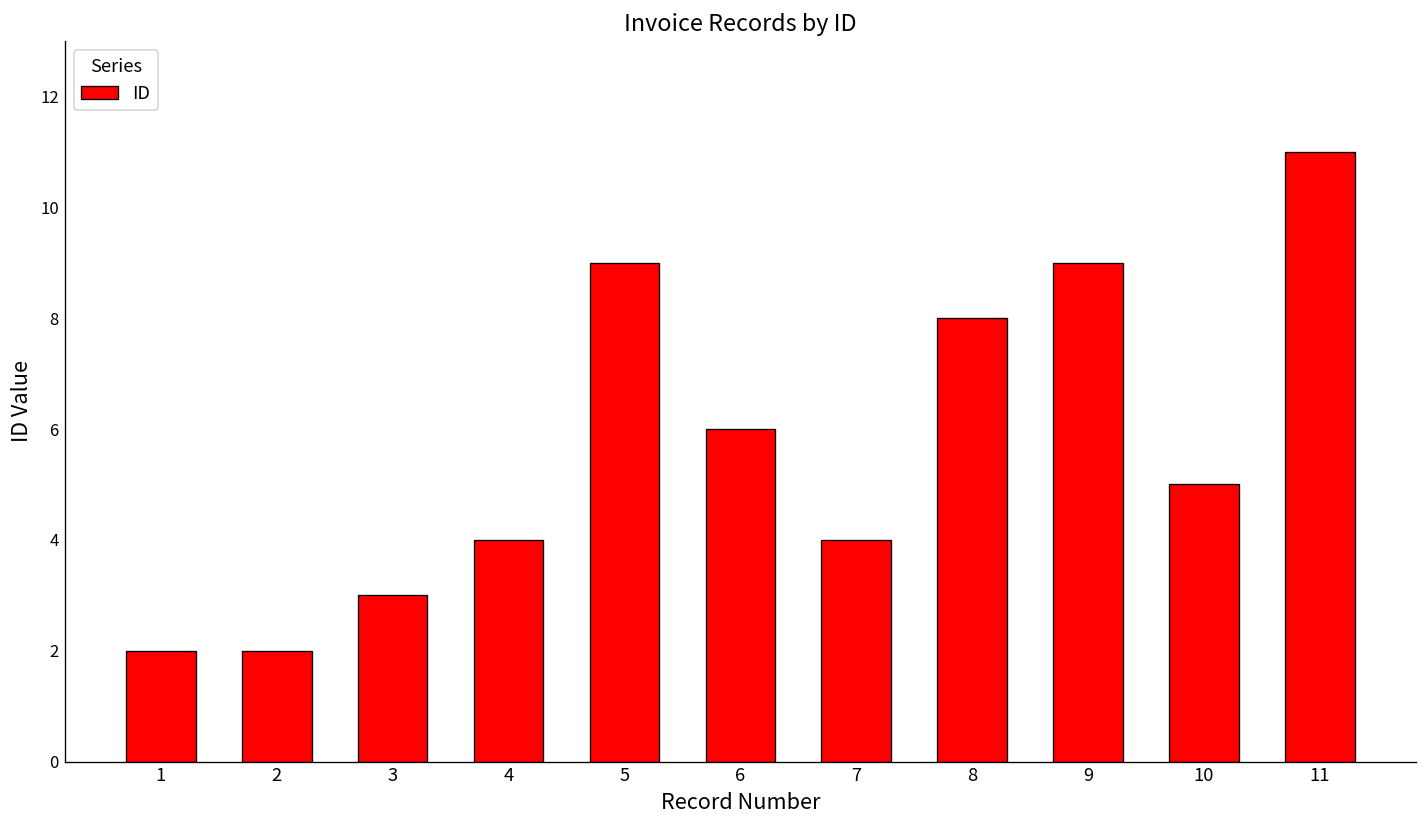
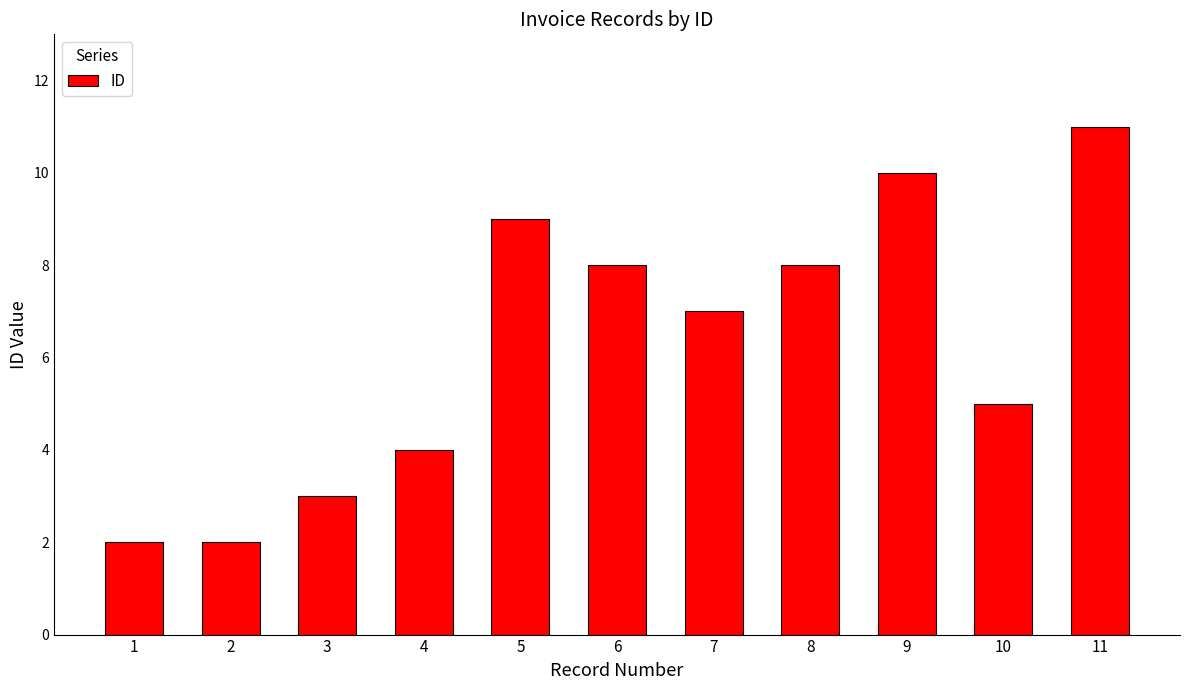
  {
    "1": 2,
    "2": 2,
    "3": 3,
    "4": 4,
    "5": 9,
-   "6": 6,
-   "7": 4,
+   "6": 8,
+   "7": 7,
    "8": 8,
-   "9": 9,
+   "9": 10,
    "10": 5,
    "11": 11
  }
